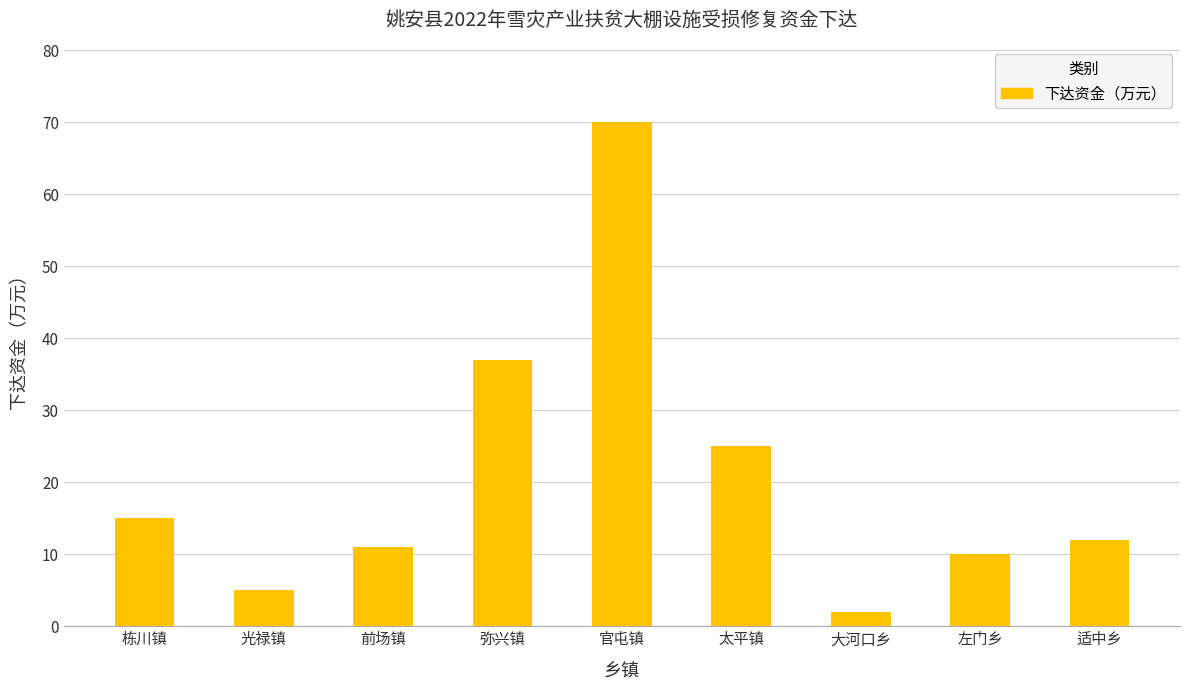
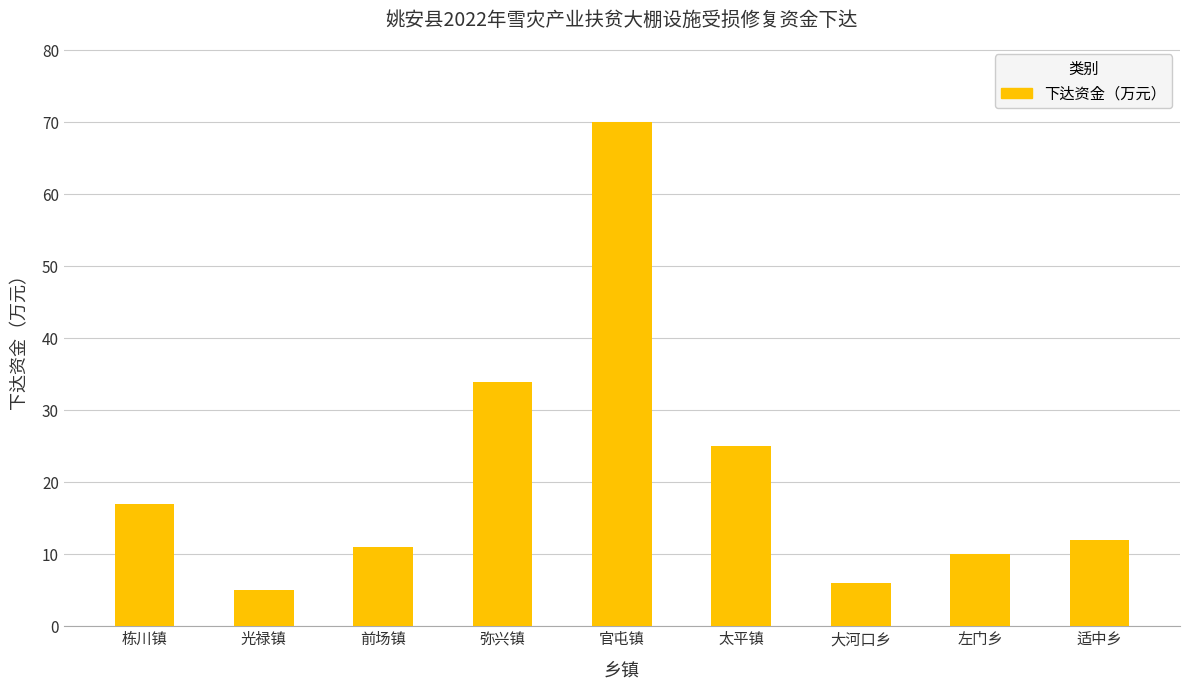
  {
-   "栋川镇": 15,
+   "栋川镇": 17,
    "光禄镇": 5,
    "前场镇": 11,
-   "弥兴镇": 37,
+   "弥兴镇": 34,
    "官屯镇": 70,
    "太平镇": 25,
-   "大河口乡": 2,
+   "大河口乡": 6,
    "左门乡": 10,
    "适中乡": 12
  }
